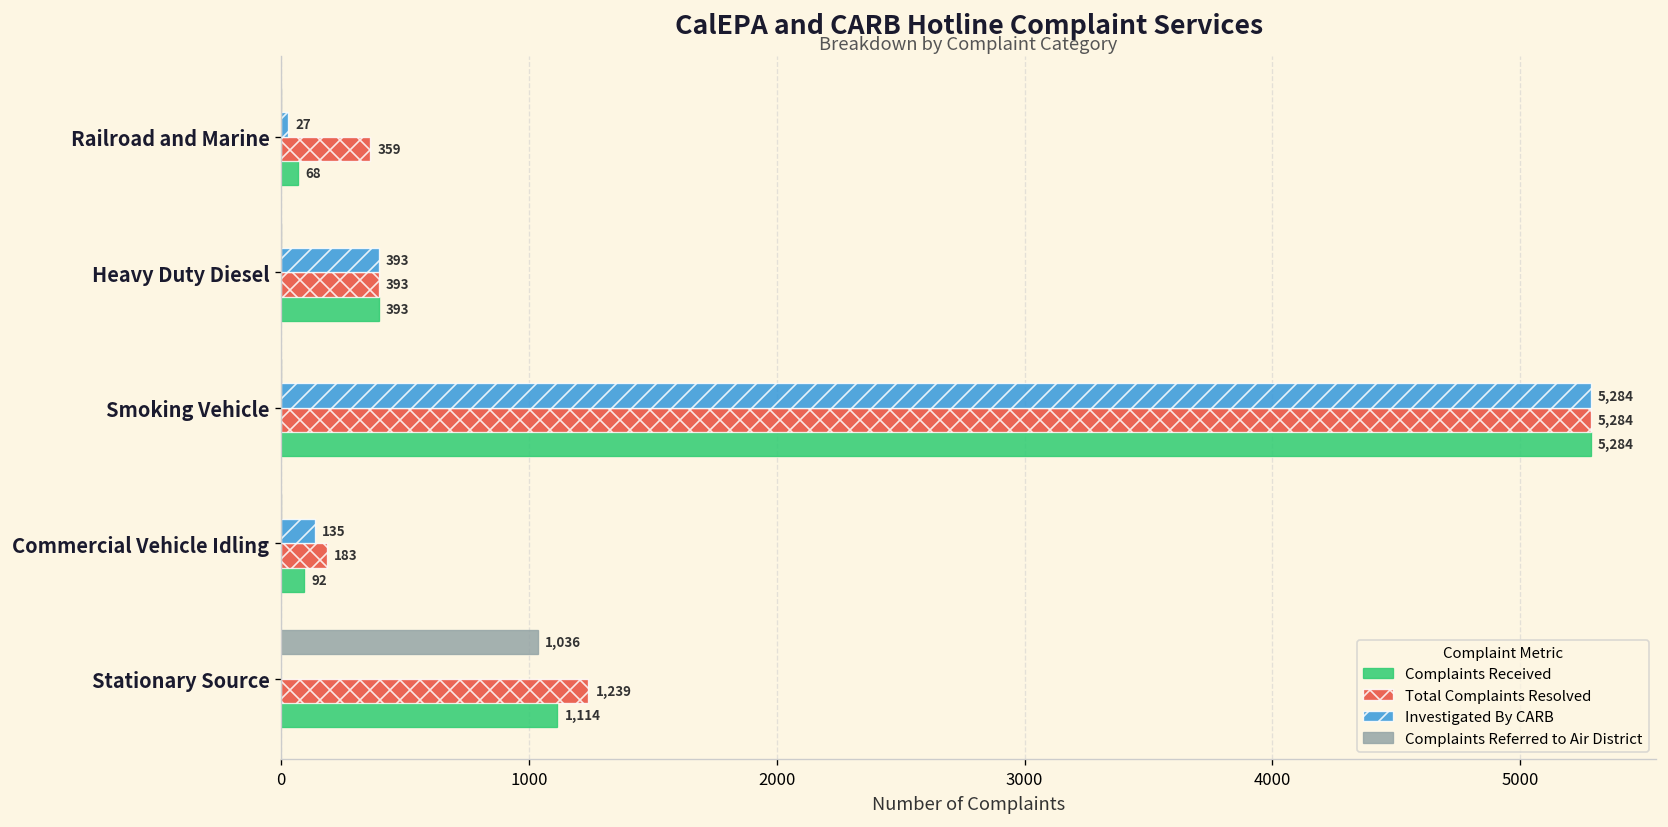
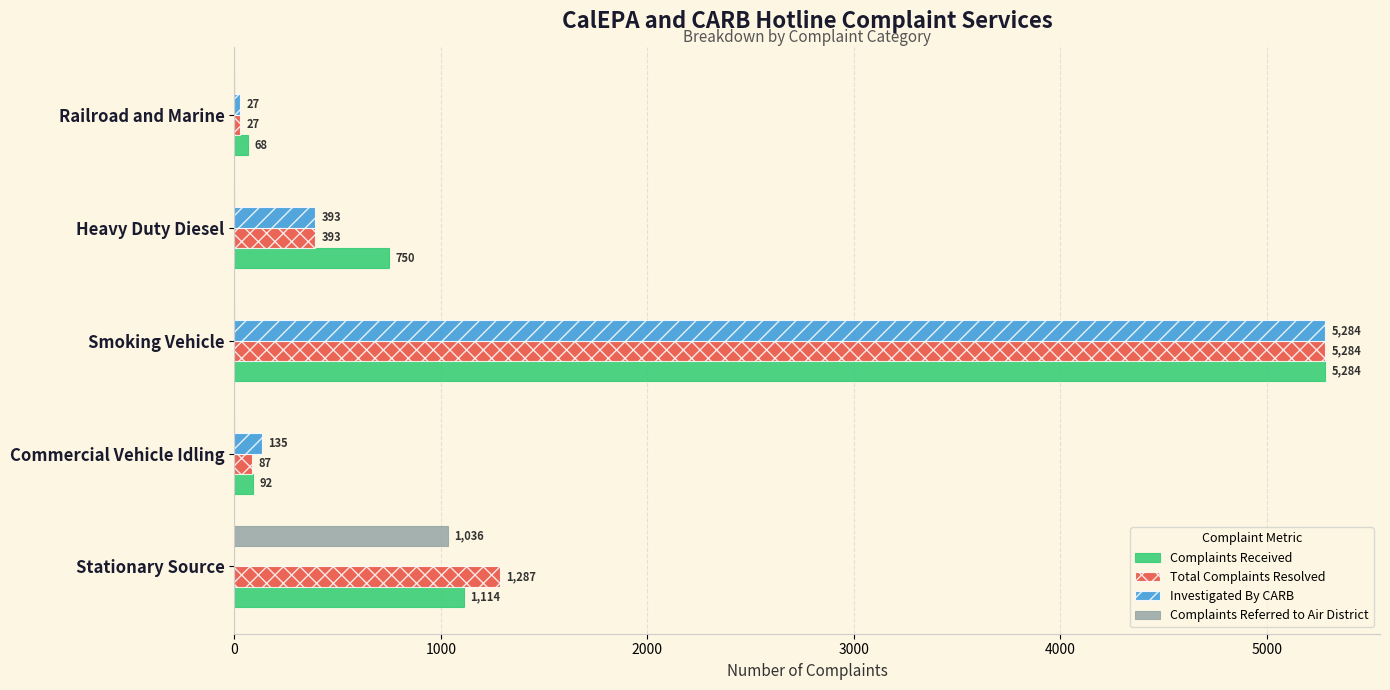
  {
    "Complaints Received": {
      "Railroad and Marine": "68",
-     "Heavy Duty Diesel": "393",
+     "Heavy Duty Diesel": "750",
      "Smoking Vehicle": "5,284",
      "Commercial Vehicle Idling": "92",
      "Stationary Source": "1,114"
    },
    "Total Complaints Resolved": {
-     "Railroad and Marine": "359",
+     "Railroad and Marine": "27",
      "Heavy Duty Diesel": "393",
      "Smoking Vehicle": "5,284",
-     "Commercial Vehicle Idling": "183",
-     "Stationary Source": "1,239"
+     "Commercial Vehicle Idling": "87",
+     "Stationary Source": "1,287"
    },
    "Investigated By CARB": {
      "Railroad and Marine": "27",
      "Heavy Duty Diesel": "393",
      "Smoking Vehicle": "5,284",
      "Commercial Vehicle Idling": "135"
    },
    "Complaints Referred to Air District": {
      "Stationary Source": "1,036"
    }
  }
